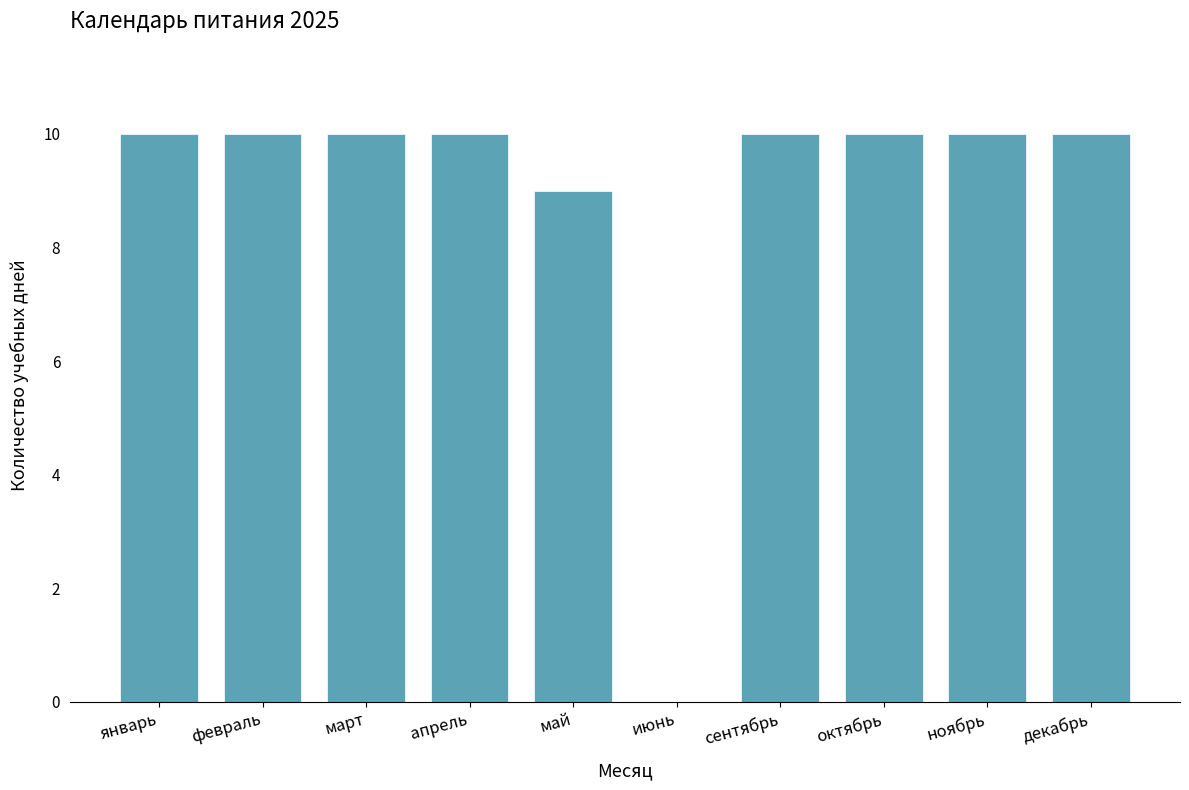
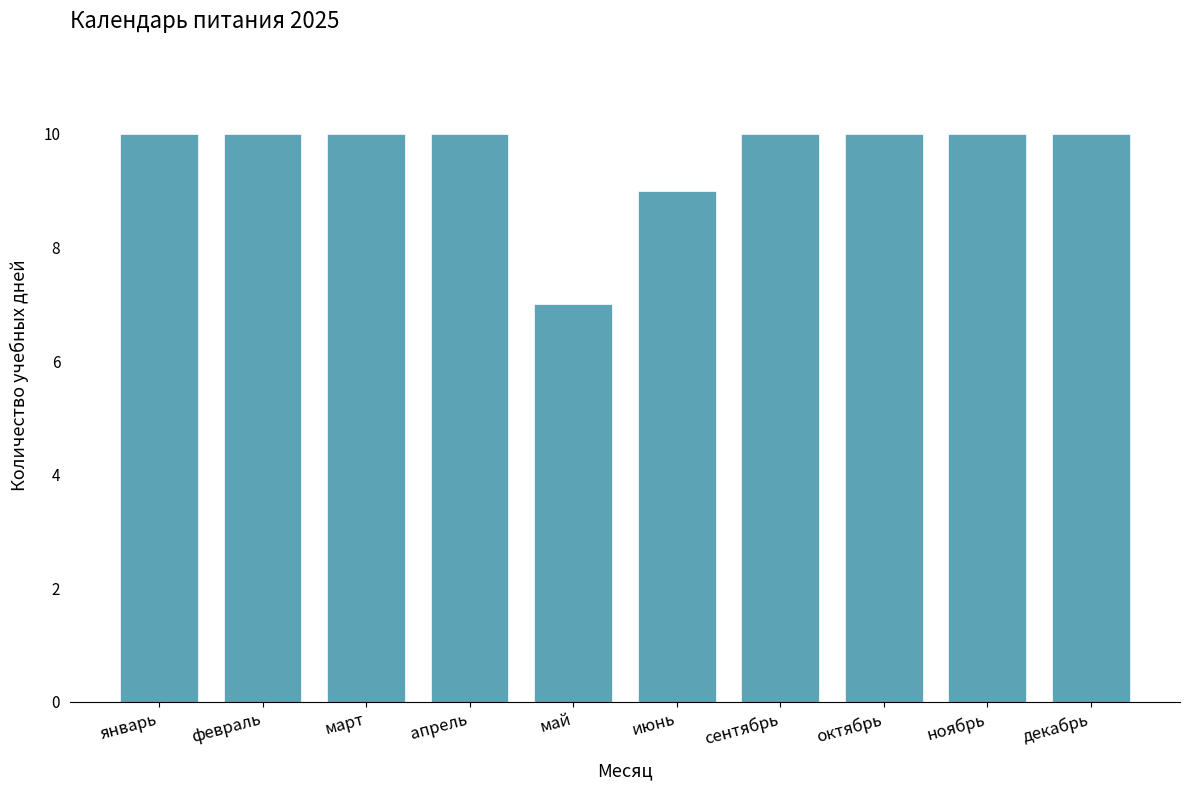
  {
    "январь": 10,
    "февраль": 10,
    "март": 10,
    "апрель": 10,
-   "май": 9,
-   "июнь": 0,
+   "май": 7,
+   "июнь": 9,
    "сентябрь": 10,
    "октябрь": 10,
    "ноябрь": 10,
    "декабрь": 10
  }
